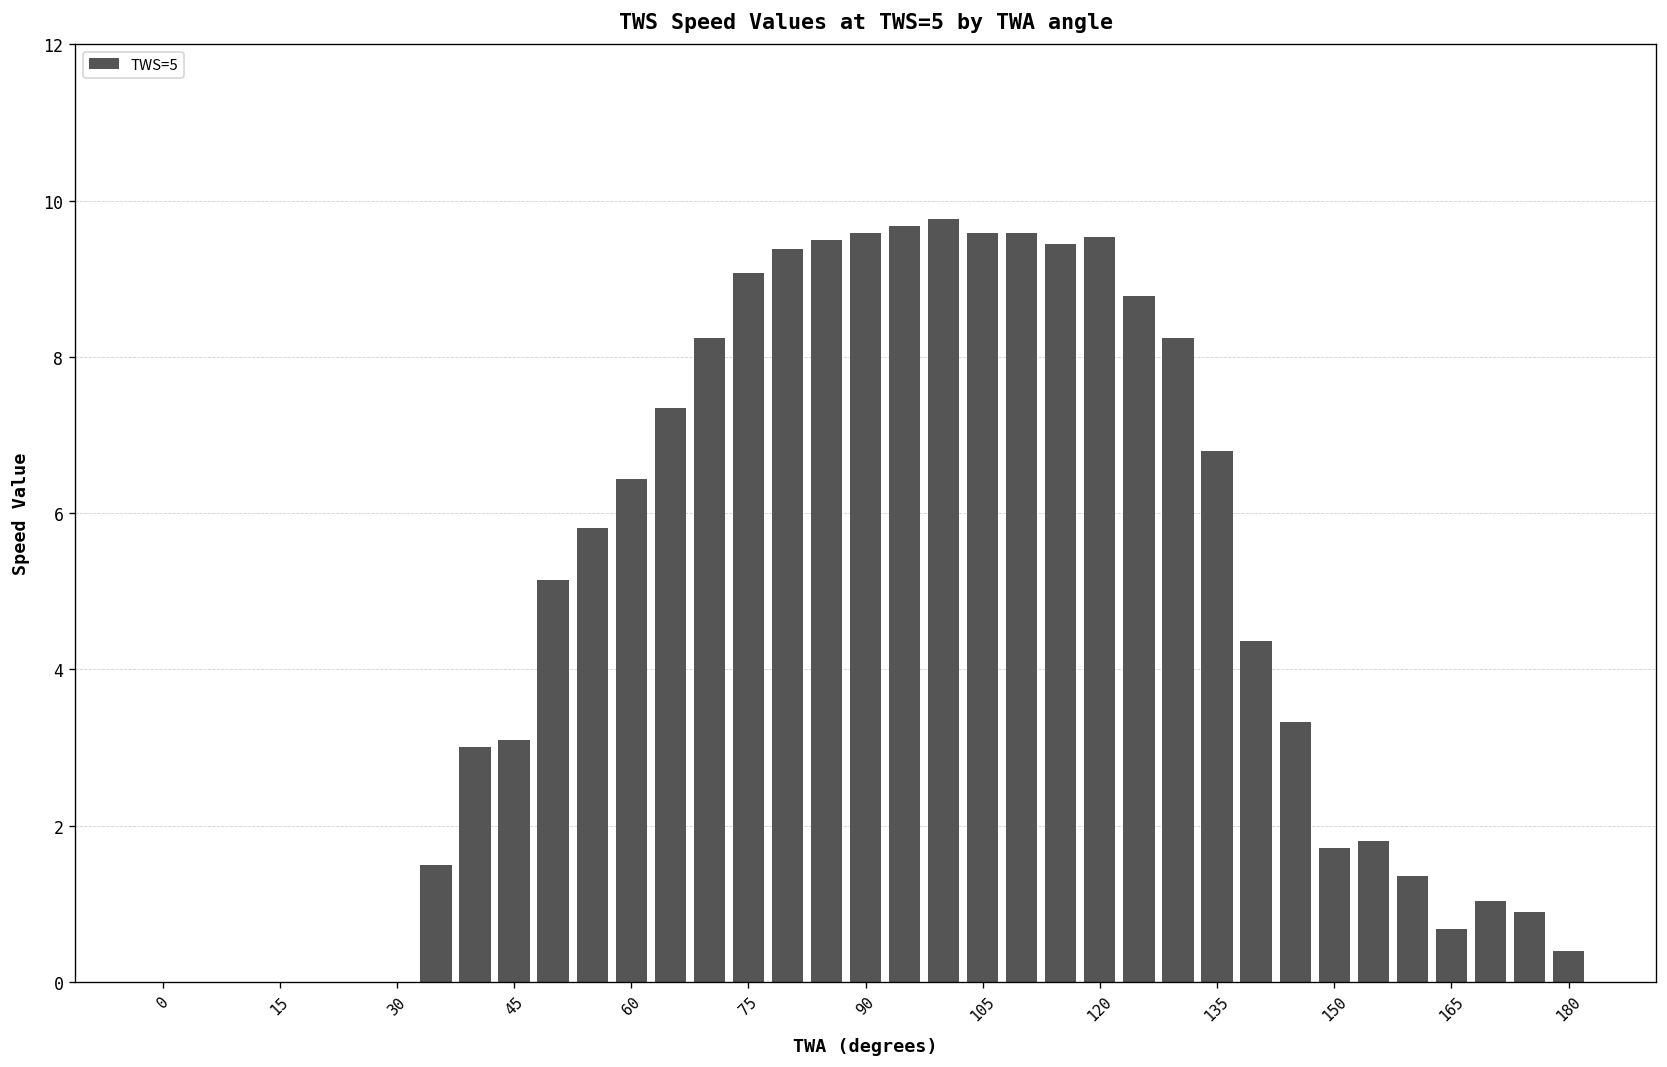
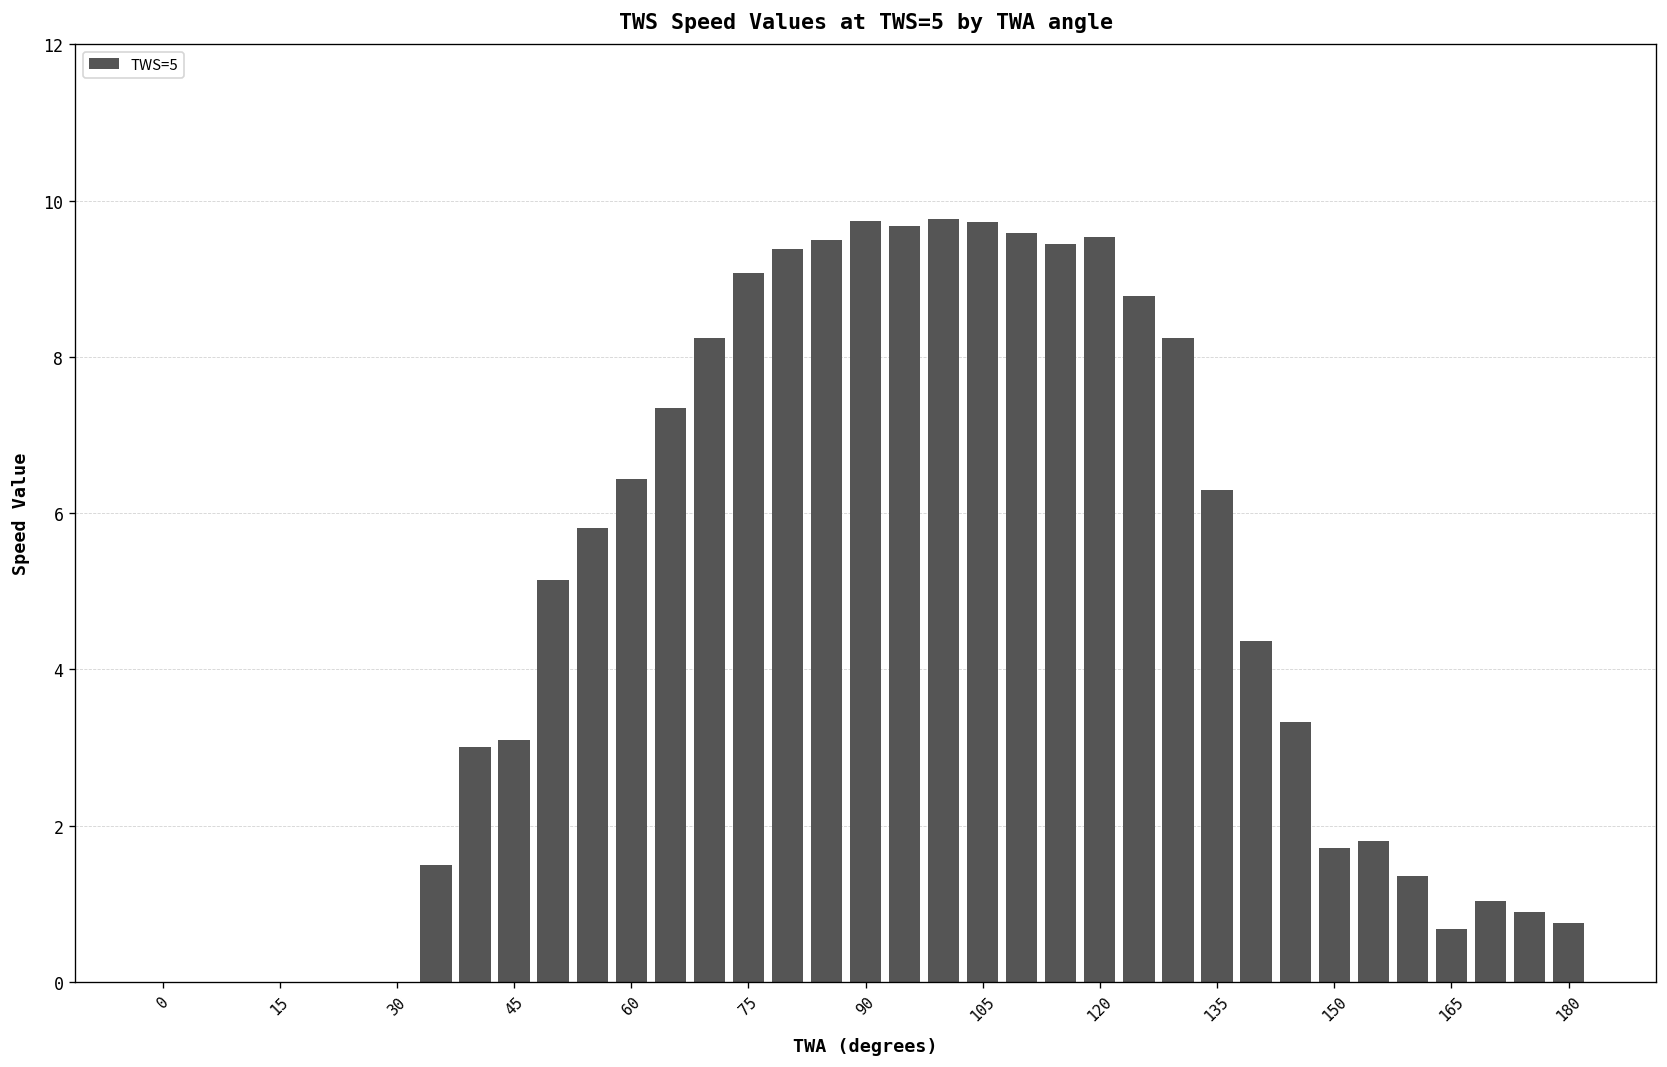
  {
    "0": 0.0,
    "15": 0.0,
    "30": 0.0,
    "45": 3.1,
    "60": 6.4,
    "75": 9.1,
-   "90": 9.6,
-   "105": 9.6,
+   "90": 9.7,
+   "105": 9.7,
    "120": 9.5,
-   "135": 6.8,
+   "135": 6.3,
    "150": 1.7,
    "165": 0.7,
-   "180": 0.4
+   "180": 0.8
  }
